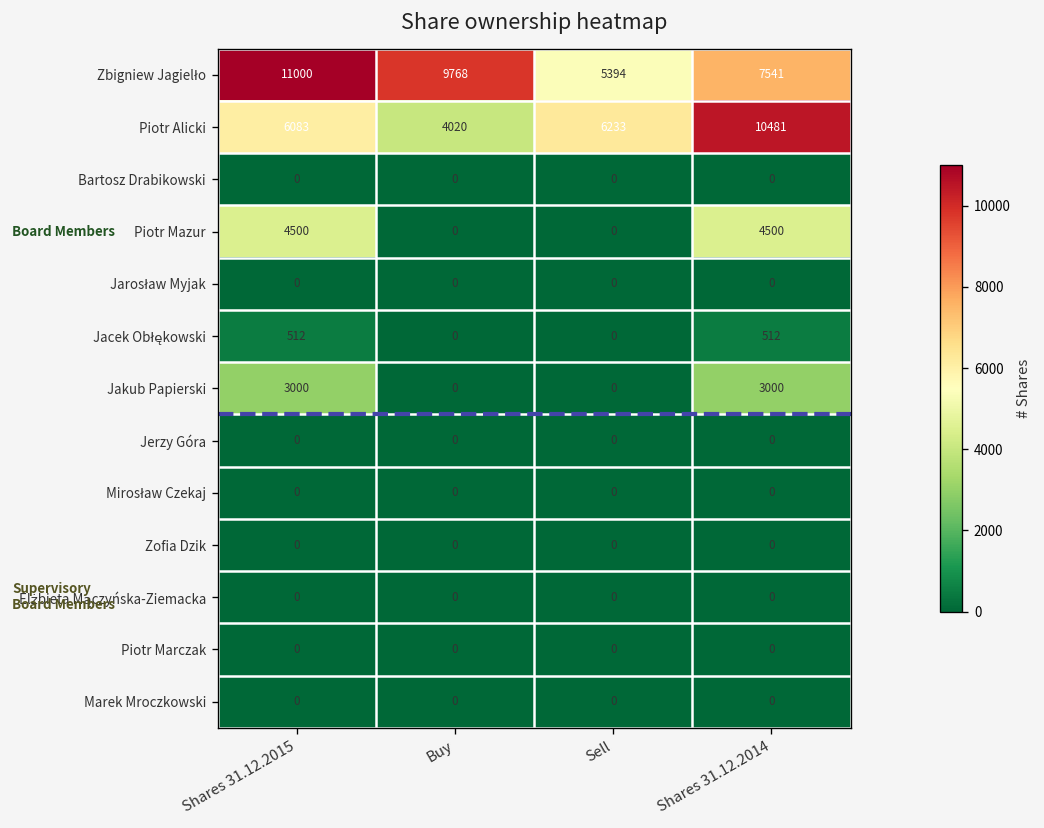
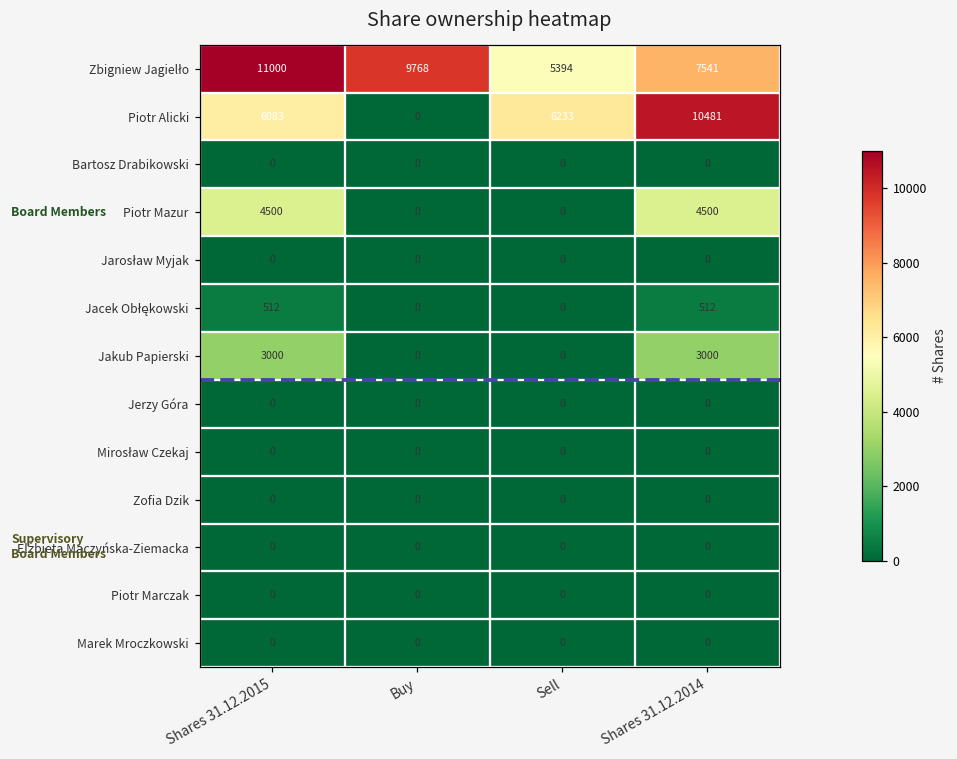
  {
    "Zbigniew Jagielło": {
      "Shares 31.12.2015": 11000,
      "Buy": 9768,
      "Sell": 5394,
      "Shares 31.12.2014": 7541
    },
    "Piotr Alicki": {
      "Shares 31.12.2015": 6083,
-     "Buy": 4020,
+     "Buy": 0,
      "Sell": 6233,
      "Shares 31.12.2014": 10481
    },
    "Bartosz Drabikowski": {
      "Shares 31.12.2015": 0,
      "Buy": 0,
      "Sell": 0,
      "Shares 31.12.2014": 0
    },
    "Piotr Mazur": {
      "Shares 31.12.2015": 4500,
      "Buy": 0,
      "Sell": 0,
      "Shares 31.12.2014": 4500
    },
    "Jarosław Myjak": {
      "Shares 31.12.2015": 0,
      "Buy": 0,
      "Sell": 0,
      "Shares 31.12.2014": 0
    },
    "Jacek Obłękowski": {
      "Shares 31.12.2015": 512,
      "Buy": 0,
      "Sell": 0,
      "Shares 31.12.2014": 512
    },
    "Jakub Papierski": {
      "Shares 31.12.2015": 3000,
      "Buy": 0,
      "Sell": 0,
      "Shares 31.12.2014": 3000
    },
    "Jerzy Góra": {
      "Shares 31.12.2015": 0,
      "Buy": 0,
      "Sell": 0,
      "Shares 31.12.2014": 0
    },
    "Mirosław Czekaj": {
      "Shares 31.12.2015": 0,
      "Buy": 0,
      "Sell": 0,
      "Shares 31.12.2014": 0
    },
    "Zofia Dzik": {
      "Shares 31.12.2015": 0,
      "Buy": 0,
      "Sell": 0,
      "Shares 31.12.2014": 0
    },
    "Elżbieta Mączyńska-Ziemacka": {
      "Shares 31.12.2015": 0,
      "Buy": 0,
      "Sell": 0,
      "Shares 31.12.2014": 0
    },
    "Piotr Marczak": {
      "Shares 31.12.2015": 0,
      "Buy": 0,
      "Sell": 0,
      "Shares 31.12.2014": 0
    },
    "Marek Mroczkowski": {
      "Shares 31.12.2015": 0,
      "Buy": 0,
      "Sell": 0,
      "Shares 31.12.2014": 0
    }
  }
